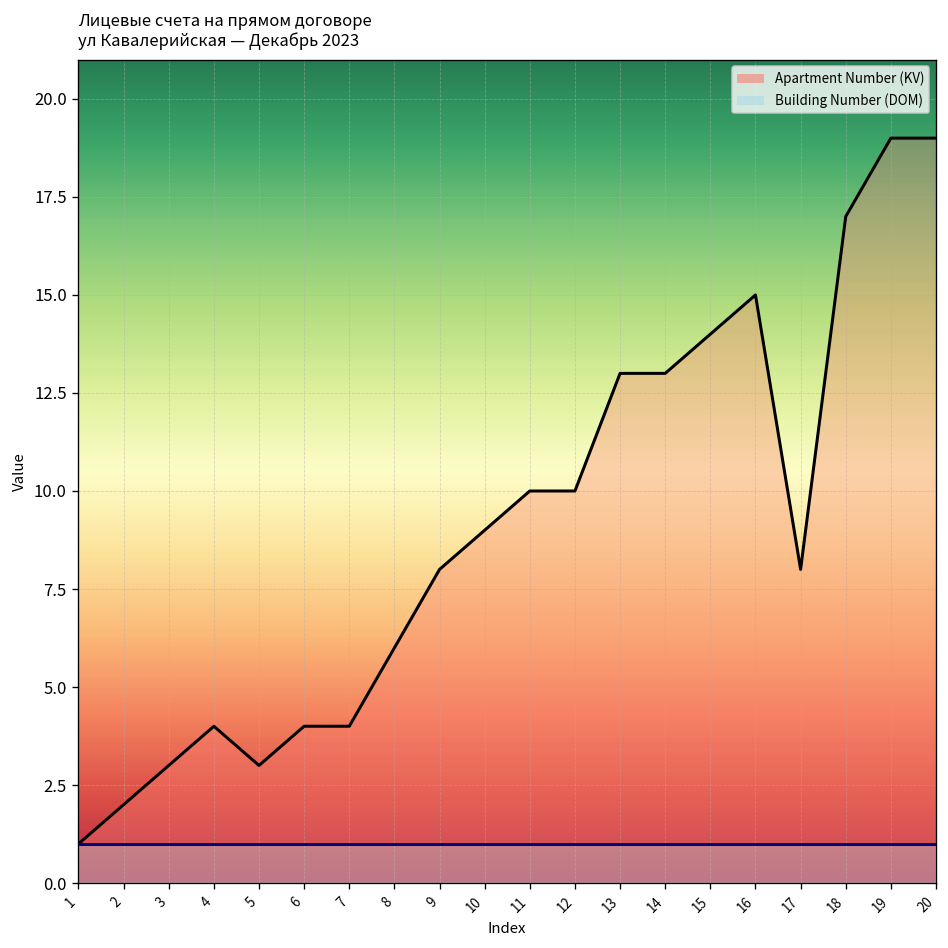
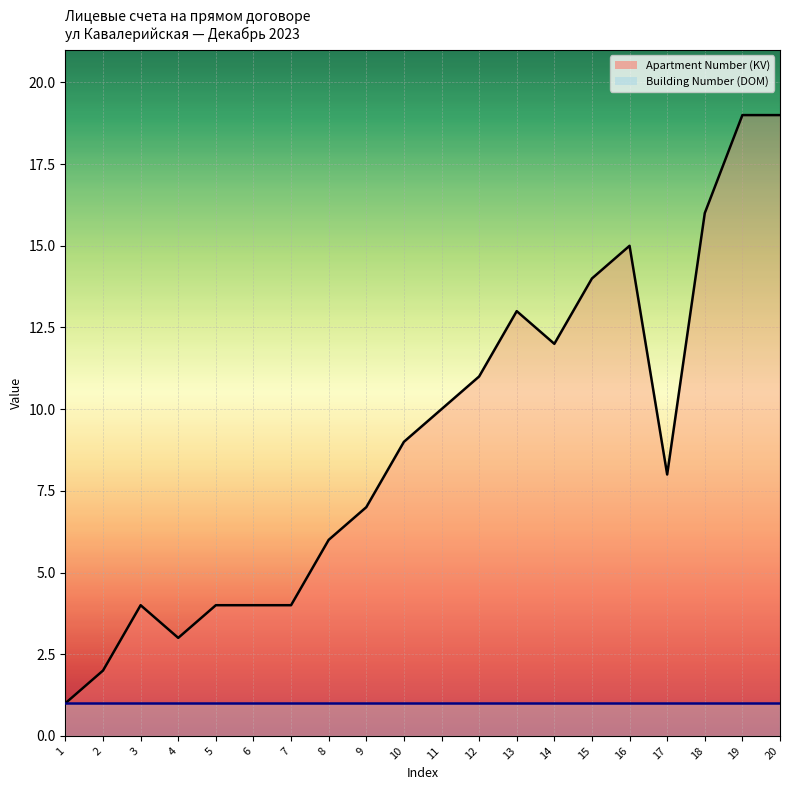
  {
    "Apartment Number (KV)": {
      "2": 2,
-     "3": 3,
-     "4": 4,
-     "5": 3,
+     "3": 4,
+     "4": 3,
+     "5": 4,
      "6": 4,
      "7": 4,
      "8": 6,
-     "9": 8,
+     "9": 7,
      "10": 9,
      "11": 10,
-     "12": 10,
+     "12": 11,
      "13": 13,
-     "14": 13,
+     "14": 12,
      "15": 14,
      "16": 15,
      "17": 8,
-     "18": 17,
+     "18": 16,
      "19": 19,
      "20": 19
    },
    "Building Number (DOM)": {
      "2": 1,
      "3": 1,
      "4": 1,
      "5": 1,
      "6": 1,
      "7": 1,
      "8": 1,
      "9": 1,
      "10": 1,
      "11": 1,
      "12": 1,
      "13": 1,
      "14": 1,
      "15": 1,
      "16": 1,
      "17": 1,
      "18": 1,
      "19": 1,
      "20": 1
    }
  }
